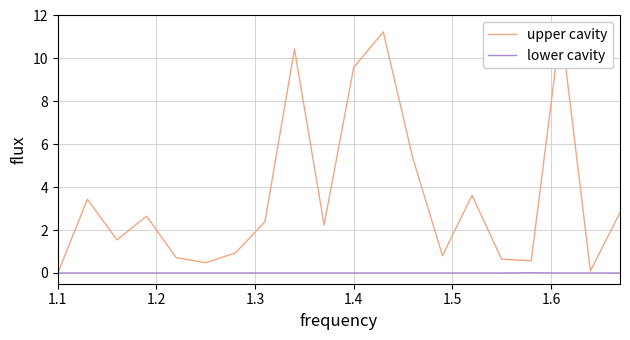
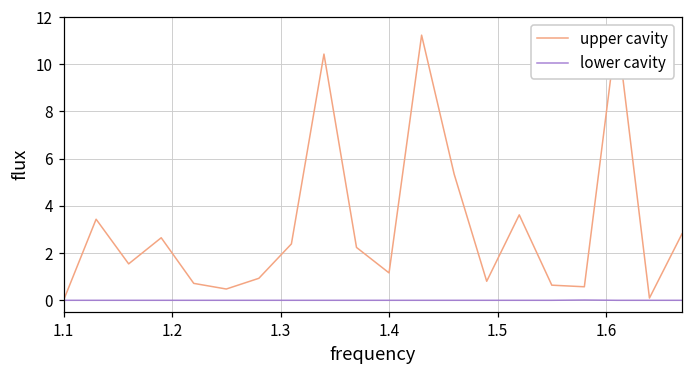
  {
    "upper cavity": {
-     "1.4": 9.6
+     "1.4": 1.2
    },
    "lower cavity": {
      "1.4": 0.0
    }
  }
